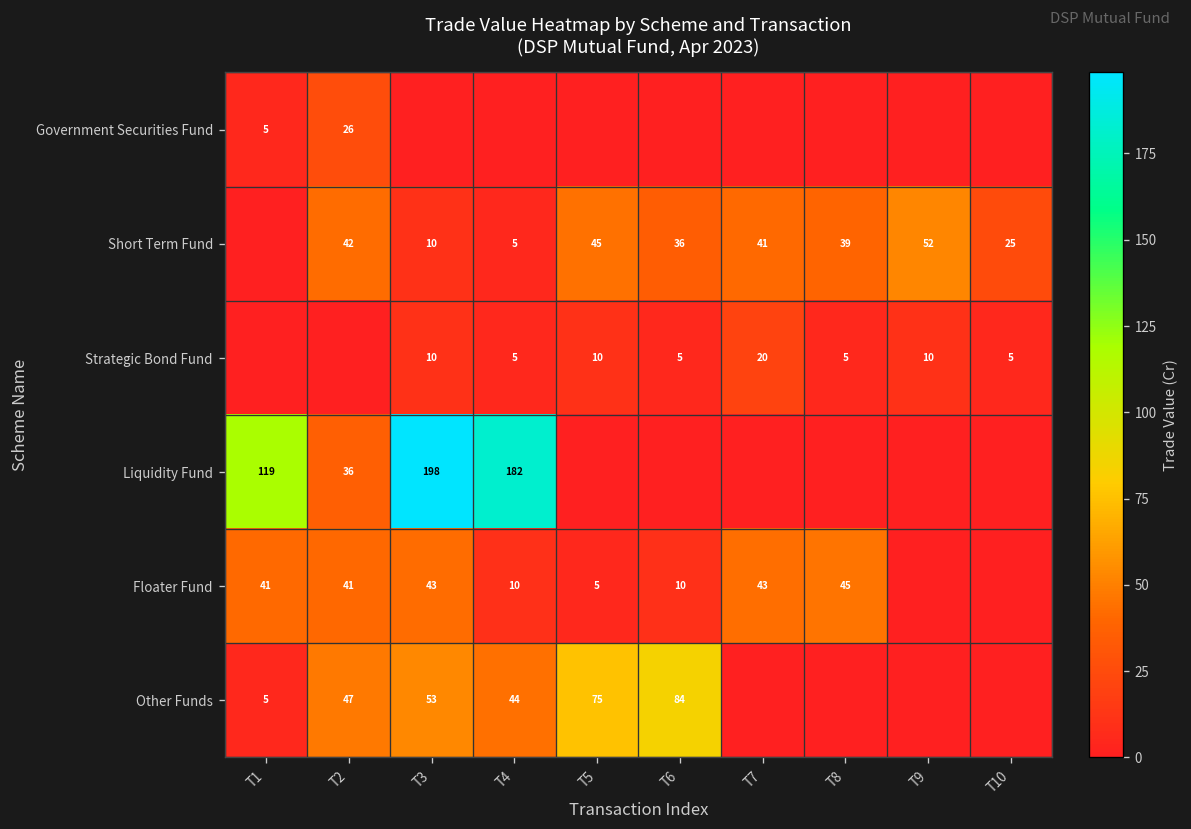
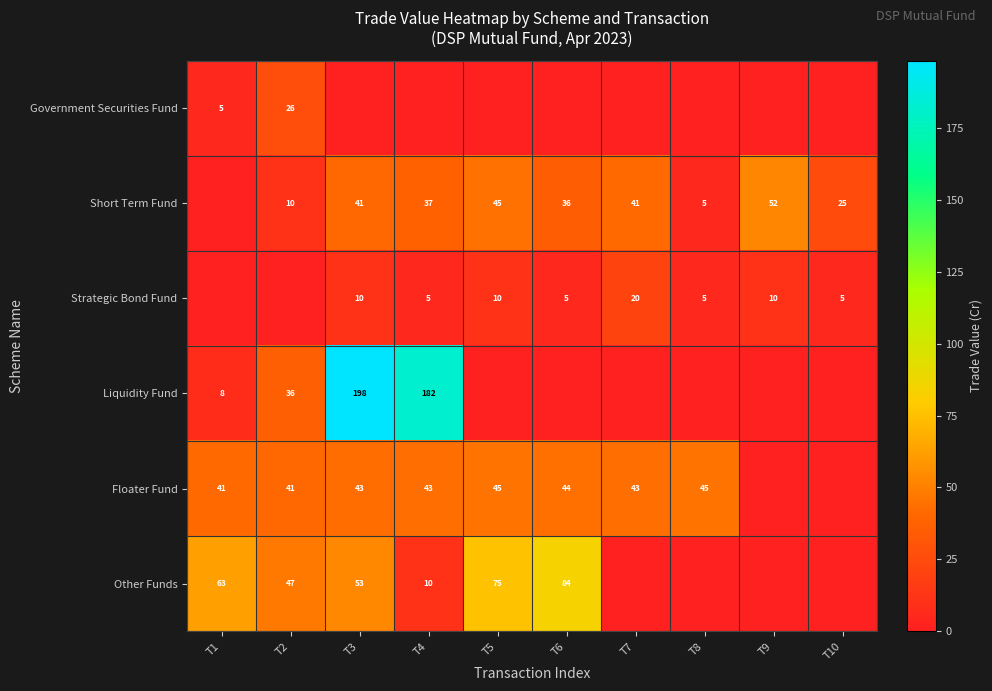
  {
    "Government Securities Fund": {
      "T1": 5,
      "T2": 26
    },
    "Short Term Fund": {
-     "T2": 42,
-     "T3": 10,
-     "T4": 5,
+     "T2": 10,
+     "T3": 41,
+     "T4": 37,
      "T5": 45,
      "T6": 36,
      "T7": 41,
-     "T8": 39,
+     "T8": 5,
      "T9": 52,
      "T10": 25
    },
    "Strategic Bond Fund": {
      "T3": 10,
      "T4": 5,
      "T5": 10,
      "T6": 5,
      "T7": 20,
      "T8": 5,
      "T9": 10,
      "T10": 5
    },
    "Liquidity Fund": {
-     "T1": 119,
+     "T1": 8,
      "T2": 36,
      "T3": 198,
      "T4": 182
    },
    "Floater Fund": {
      "T1": 41,
      "T2": 41,
      "T3": 43,
-     "T4": 10,
-     "T5": 5,
-     "T6": 10,
+     "T4": 43,
+     "T5": 45,
+     "T6": 44,
      "T7": 43,
      "T8": 45
    },
    "Other Funds": {
-     "T1": 5,
+     "T1": 63,
      "T2": 47,
      "T3": 53,
-     "T4": 44,
+     "T4": 10,
      "T5": 75,
      "T6": 84
    }
  }
